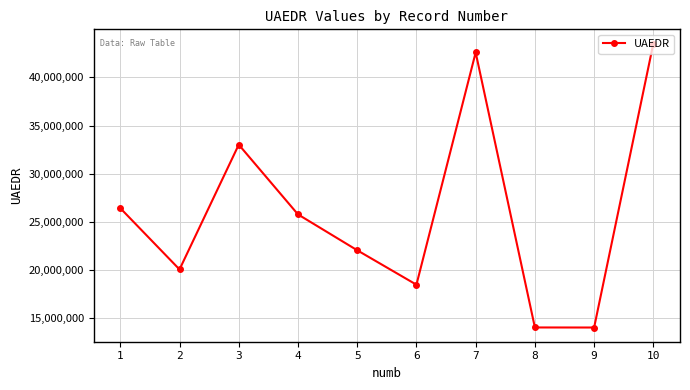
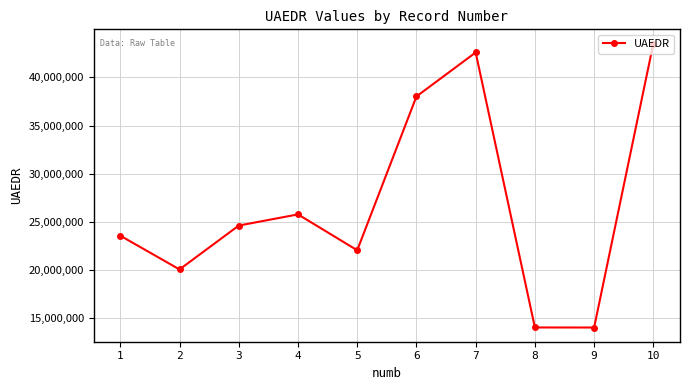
  {
-   "1": "26,000,000",
+   "1": "24,000,000",
    "2": "20,000,000",
-   "3": "33,000,000",
+   "3": "25,000,000",
    "4": "26,000,000",
    "5": "22,000,000",
-   "6": "18,000,000",
+   "6": "38,000,000",
    "7": "43,000,000",
    "8": "14,000,000",
    "9": "14,000,000"
  }
